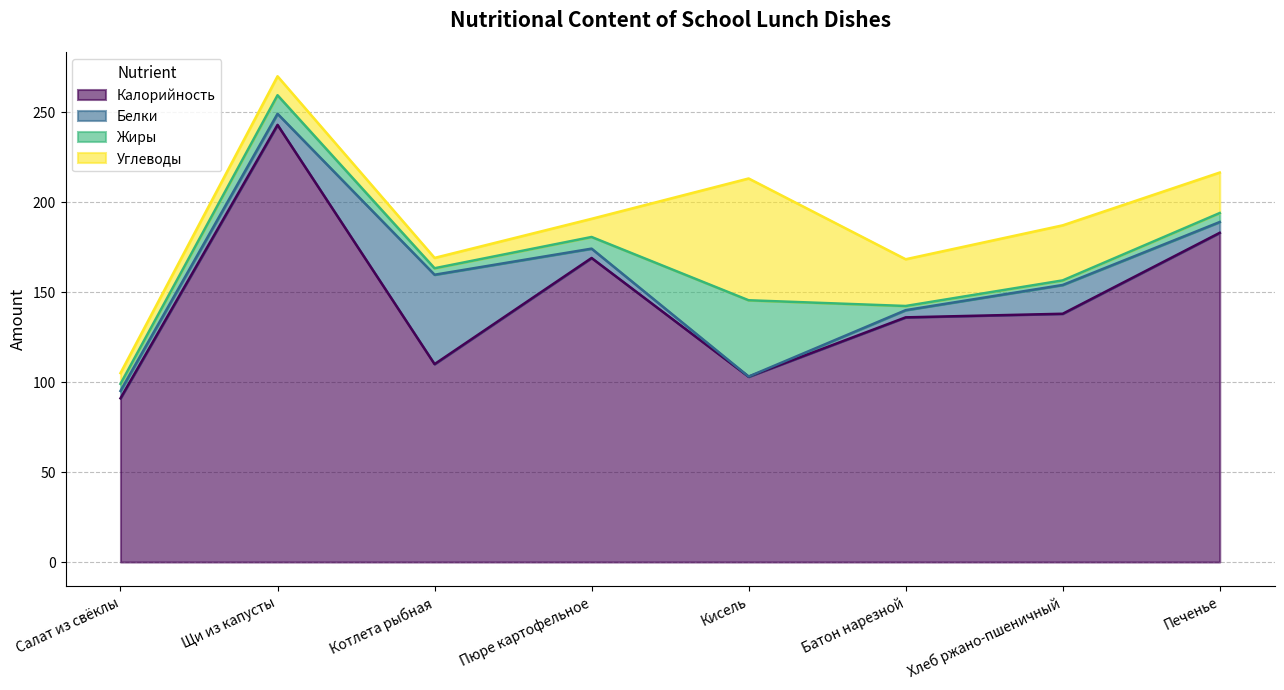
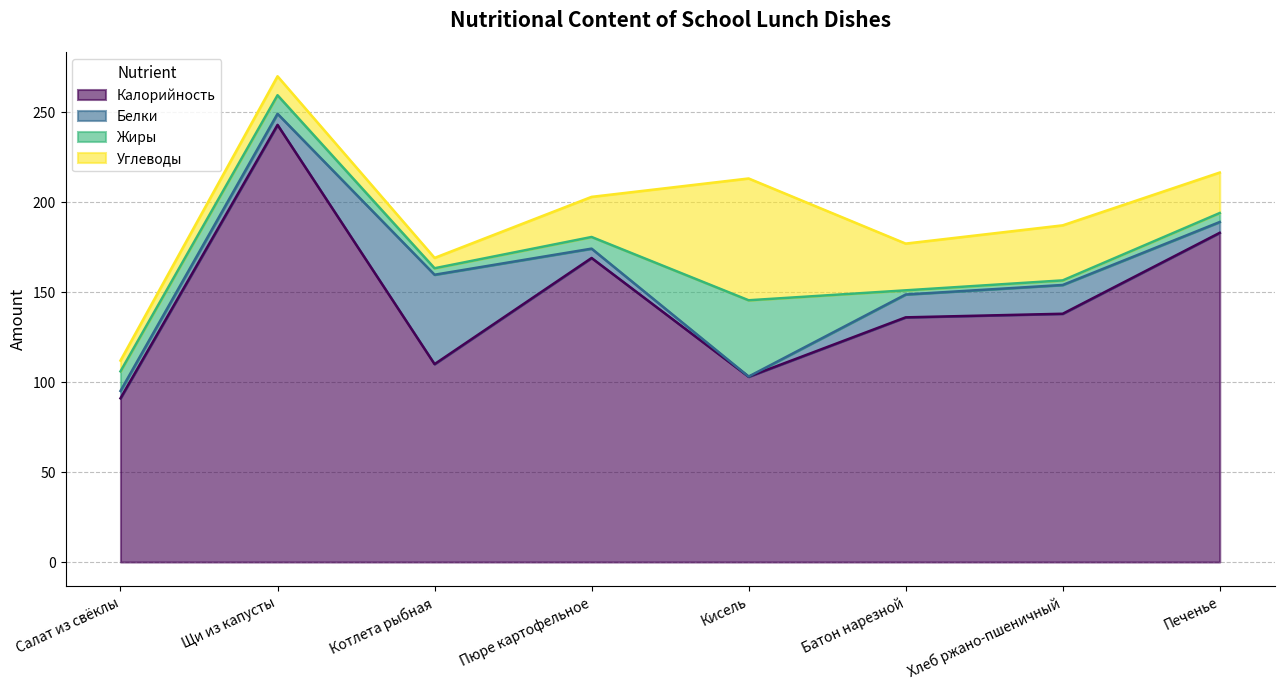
  {
    "Калорийность": {
      "Салат из свёклы": 91,
      "Щи из капусты": 243,
      "Котлета рыбная": 110,
      "Пюре картофельное": 169,
      "Батон нарезной": 136,
      "Хлеб ржано-пшеничный": 138,
      "Печенье": 183
    },
    "Белки": {
      "Салат из свёклы": 4,
      "Щи из капусты": 6,
      "Котлета рыбная": 50,
      "Пюре картофельное": 5,
-     "Батон нарезной": 4,
+     "Батон нарезной": 13,
      "Хлеб ржано-пшеничный": 16,
      "Печенье": 6
    },
    "Жиры": {
-     "Салат из свёклы": 4,
+     "Салат из свёклы": 11,
      "Щи из капусты": 10,
      "Котлета рыбная": 4,
      "Пюре картофельное": 6,
      "Кисель": 42,
      "Батон нарезной": 2,
      "Хлеб ржано-пшеничный": 3,
      "Печенье": 5
    },
    "Углеводы": {
      "Салат из свёклы": 6,
      "Щи из капусты": 11,
      "Котлета рыбная": 6,
-     "Пюре картофельное": 10,
+     "Пюре картофельное": 22,
      "Кисель": 68,
      "Батон нарезной": 26,
      "Хлеб ржано-пшеничный": 31,
      "Печенье": 23
    }
  }
